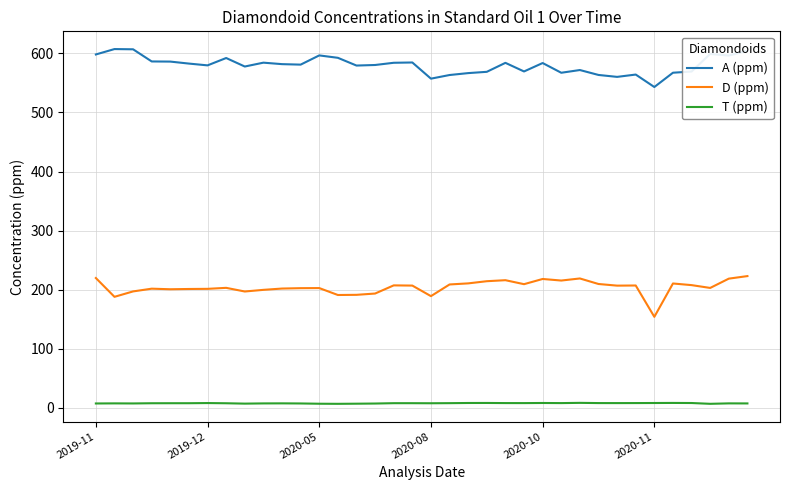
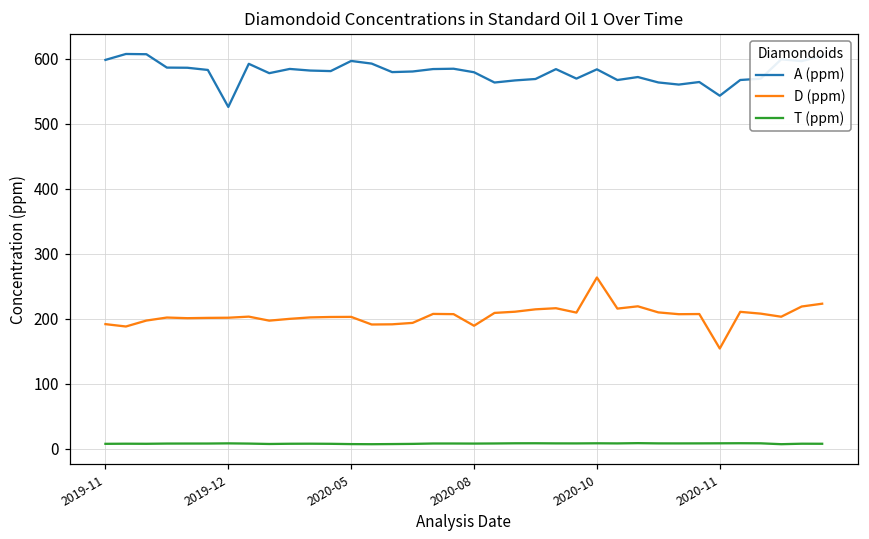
  {
    "A (ppm)": {
      "2019-11": 600,
-     "2019-12": 580,
+     "2019-12": 530,
      "2020-05": 600,
-     "2020-08": 560,
+     "2020-08": 580,
      "2020-10": 580,
      "2020-11": 540
    },
    "D (ppm)": {
-     "2019-11": 220,
+     "2019-11": 190,
      "2019-12": 200,
      "2020-05": 200,
      "2020-08": 190,
-     "2020-10": 220,
+     "2020-10": 260,
      "2020-11": 150
    },
    "T (ppm)": {
      "2019-11": 10,
      "2019-12": 10,
      "2020-05": 10,
      "2020-08": 10,
      "2020-10": 10,
      "2020-11": 10
    }
  }
